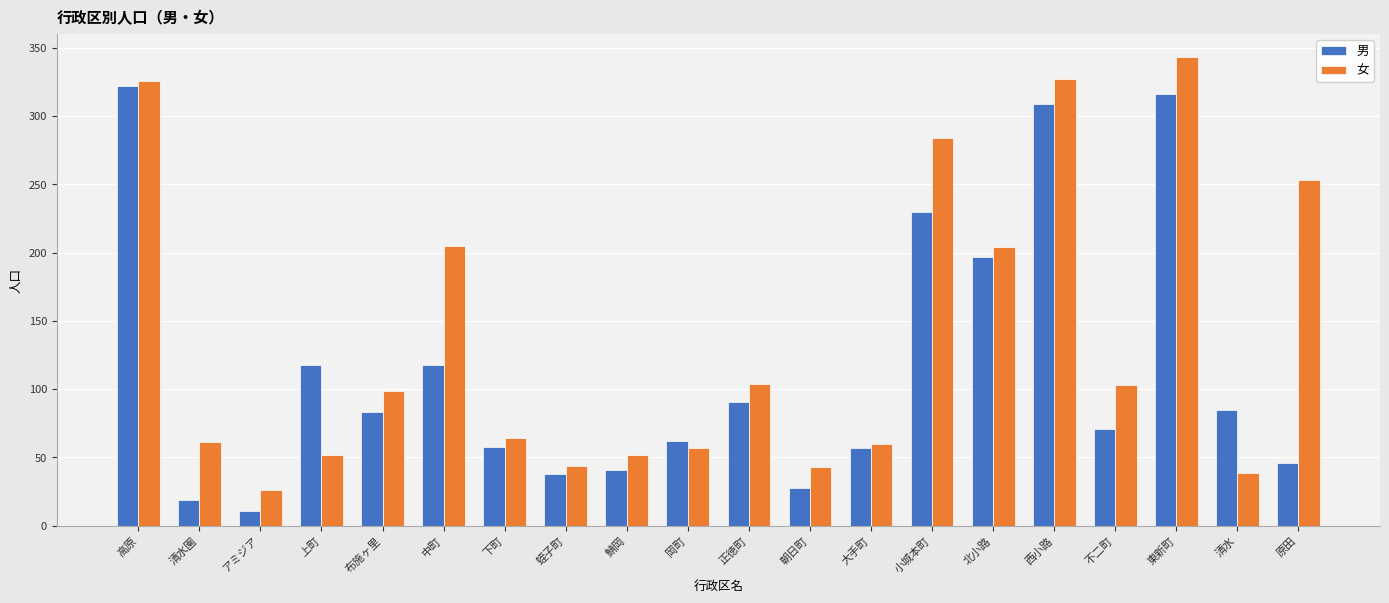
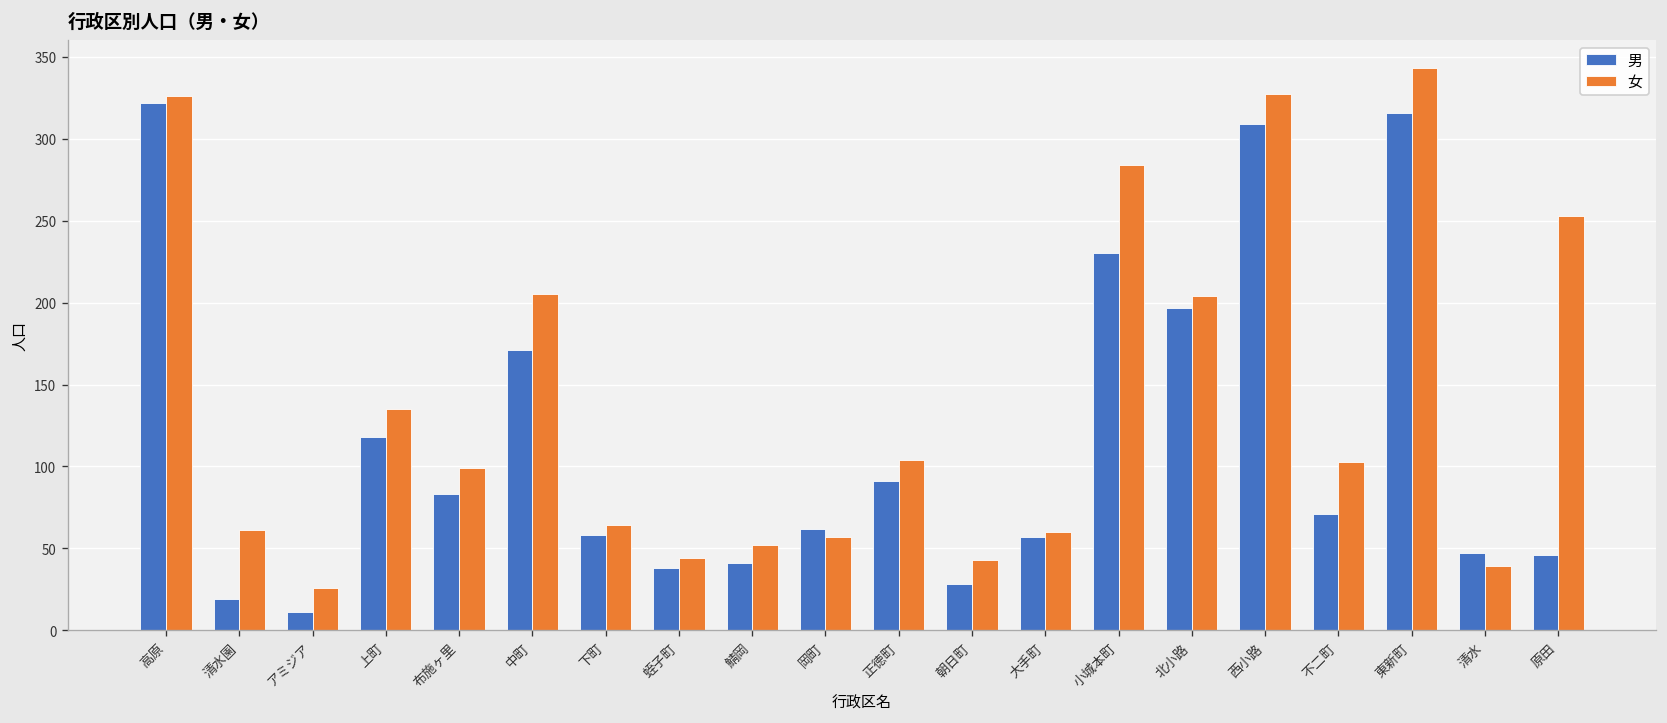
  {
    "男": {
      "高原": 322,
      "清水園": 19,
      "アミジア": 11,
      "上町": 118,
      "布施ヶ里": 83,
-     "中町": 118,
+     "中町": 171,
      "下町": 58,
      "蛭子町": 38,
      "鯖岡": 41,
      "岡町": 62,
      "正徳町": 91,
      "朝日町": 28,
      "大手町": 57,
      "小城本町": 230,
      "北小路": 197,
      "西小路": 309,
      "不二町": 71,
      "東新町": 316,
-     "清水": 85,
+     "清水": 47,
      "原田": 46
    },
    "女": {
      "高原": 326,
      "清水園": 61,
      "アミジア": 26,
-     "上町": 52,
+     "上町": 135,
      "布施ヶ里": 99,
      "中町": 205,
      "下町": 64,
      "蛭子町": 44,
      "鯖岡": 52,
      "岡町": 57,
      "正徳町": 104,
      "朝日町": 43,
      "大手町": 60,
      "小城本町": 284,
      "北小路": 204,
      "西小路": 327,
      "不二町": 103,
      "東新町": 343,
      "清水": 39,
      "原田": 253
    }
  }
